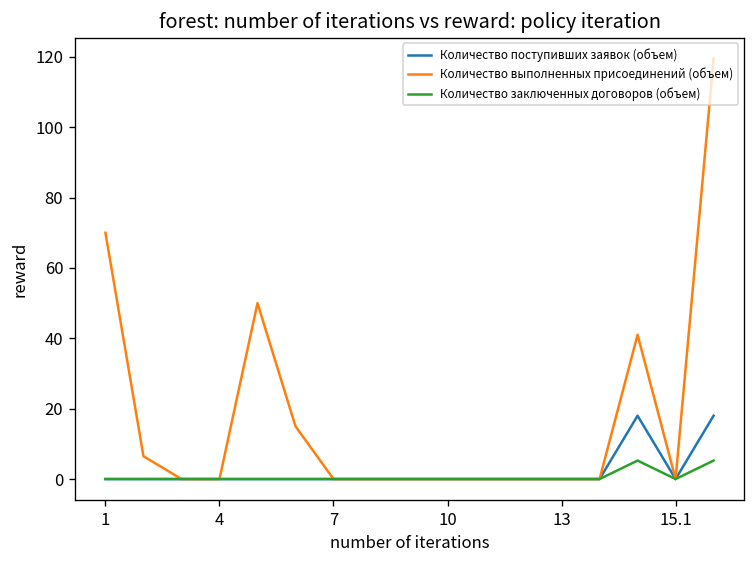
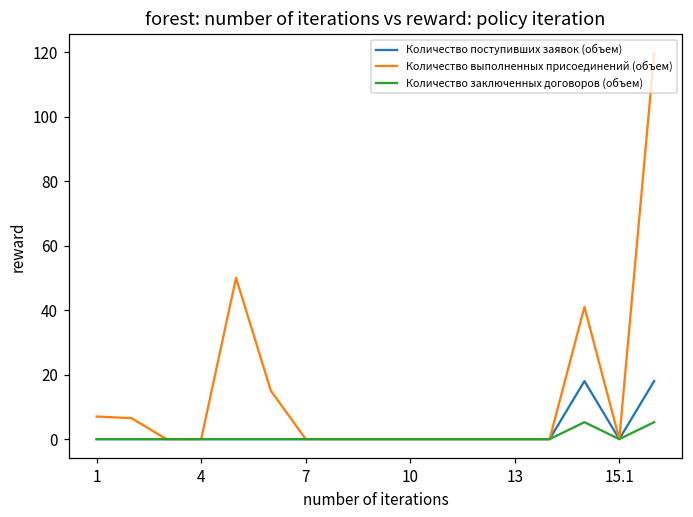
  {
    "Количество выполненных присоединений (объем)": {
-     "1": 70
+     "1": 7
    }
  }
